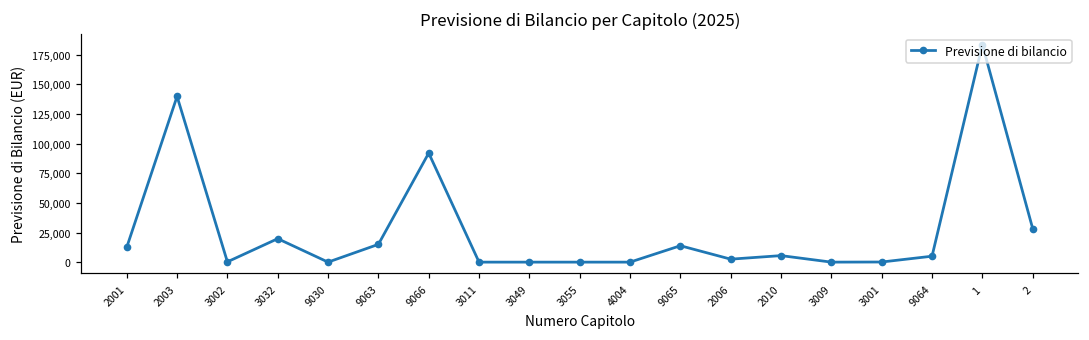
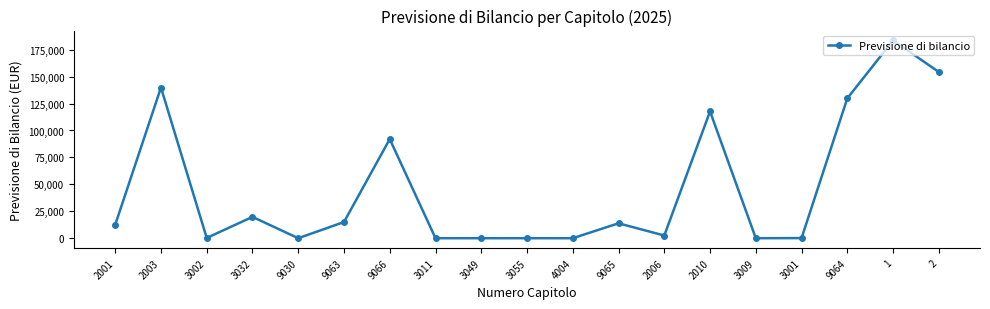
  {
    "2001": "13,000",
    "2003": "140,000",
    "3002": "0",
    "3032": "20,000",
    "9030": "0",
    "9063": "15,000",
    "9066": "92,000",
    "3011": "0",
    "3049": "0",
    "3055": "0",
    "4004": "0",
    "9065": "14,000",
    "2006": "3,000",
-   "2010": "6,000",
+   "2010": "118,000",
    "3009": "0",
    "3001": "0",
-   "9064": "5,000",
-   "2": "28,000"
+   "9064": "130,000",
+   "2": "154,000"
  }
